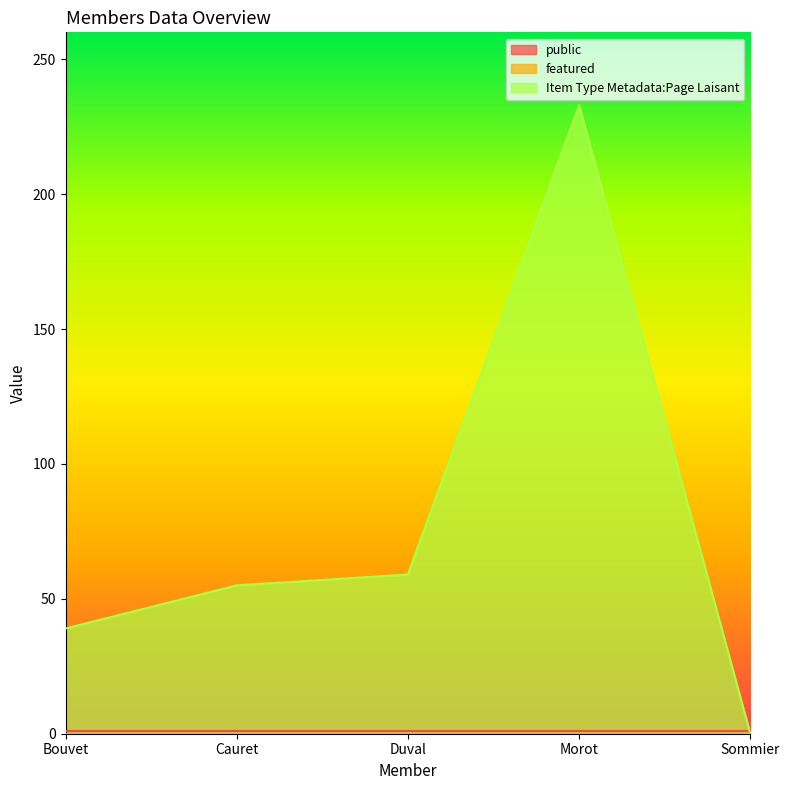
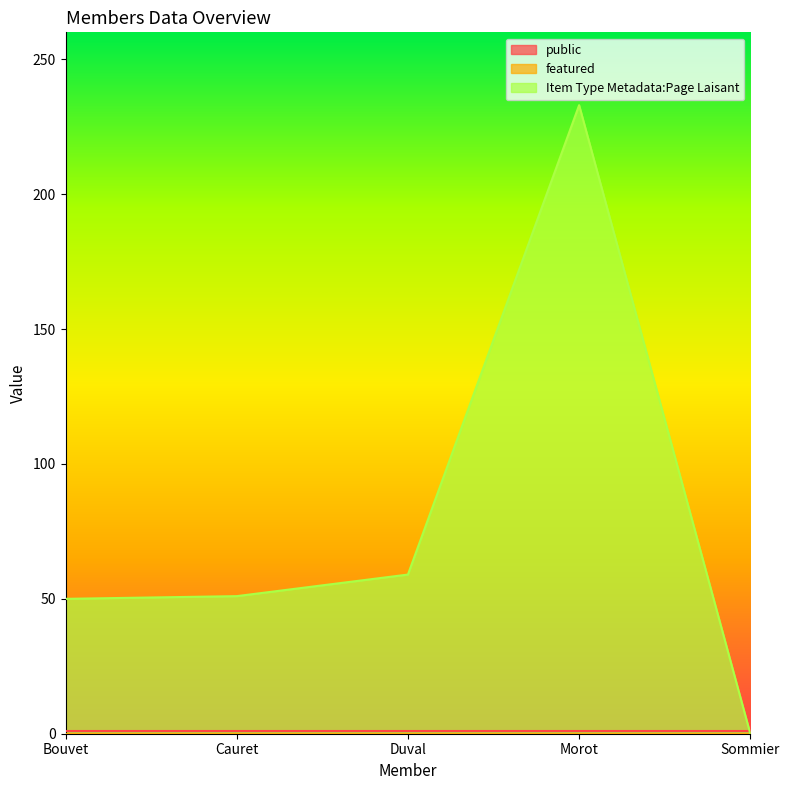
  {
    "public": {
      "Bouvet": 1,
      "Cauret": 1,
      "Duval": 1,
      "Morot": 1,
      "Sommier": 1
    },
    "featured": {
      "Bouvet": 0,
      "Cauret": 0,
      "Duval": 0,
      "Morot": 0
    },
    "Item Type Metadata:Page Laisant": {
-     "Bouvet": 39,
-     "Cauret": 55,
+     "Bouvet": 50,
+     "Cauret": 51,
      "Duval": 59,
      "Morot": 233
    }
  }
